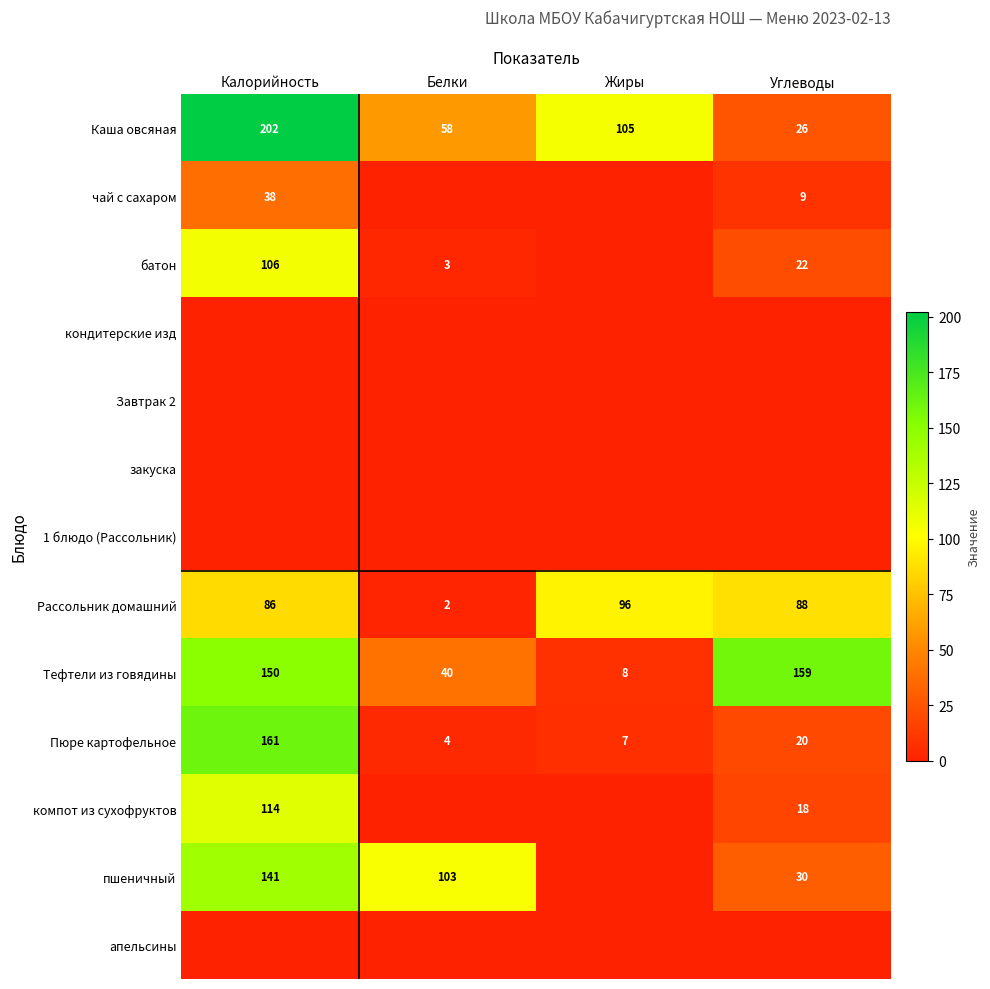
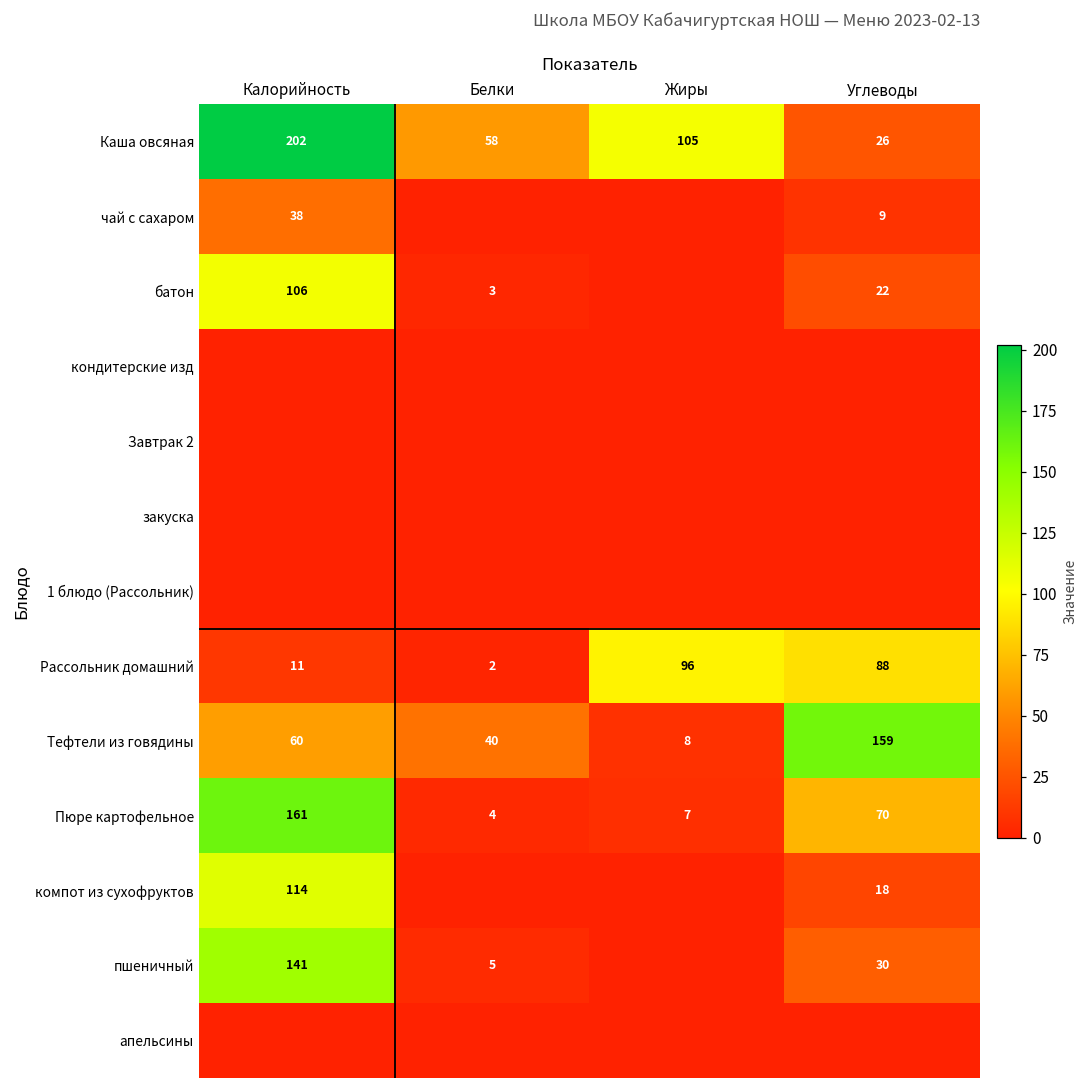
  {
    "Каша овсяная": {
      "Калорийность": 202,
      "Белки": 58,
      "Жиры": 105,
      "Углеводы": 26
    },
    "чай с сахаром": {
      "Калорийность": 38,
      "Углеводы": 9
    },
    "батон": {
      "Калорийность": 106,
      "Белки": 3,
      "Углеводы": 22
    },
    "Рассольник домашний": {
-     "Калорийность": 86,
+     "Калорийность": 11,
      "Белки": 2,
      "Жиры": 96,
      "Углеводы": 88
    },
    "Тефтели из говядины": {
-     "Калорийность": 150,
+     "Калорийность": 60,
      "Белки": 40,
      "Жиры": 8,
      "Углеводы": 159
    },
    "Пюре картофельное": {
      "Калорийность": 161,
      "Белки": 4,
      "Жиры": 7,
-     "Углеводы": 20
+     "Углеводы": 70
    },
    "компот из сухофруктов": {
      "Калорийность": 114,
      "Углеводы": 18
    },
    "пшеничный": {
      "Калорийность": 141,
-     "Белки": 103,
+     "Белки": 5,
      "Углеводы": 30
    }
  }
